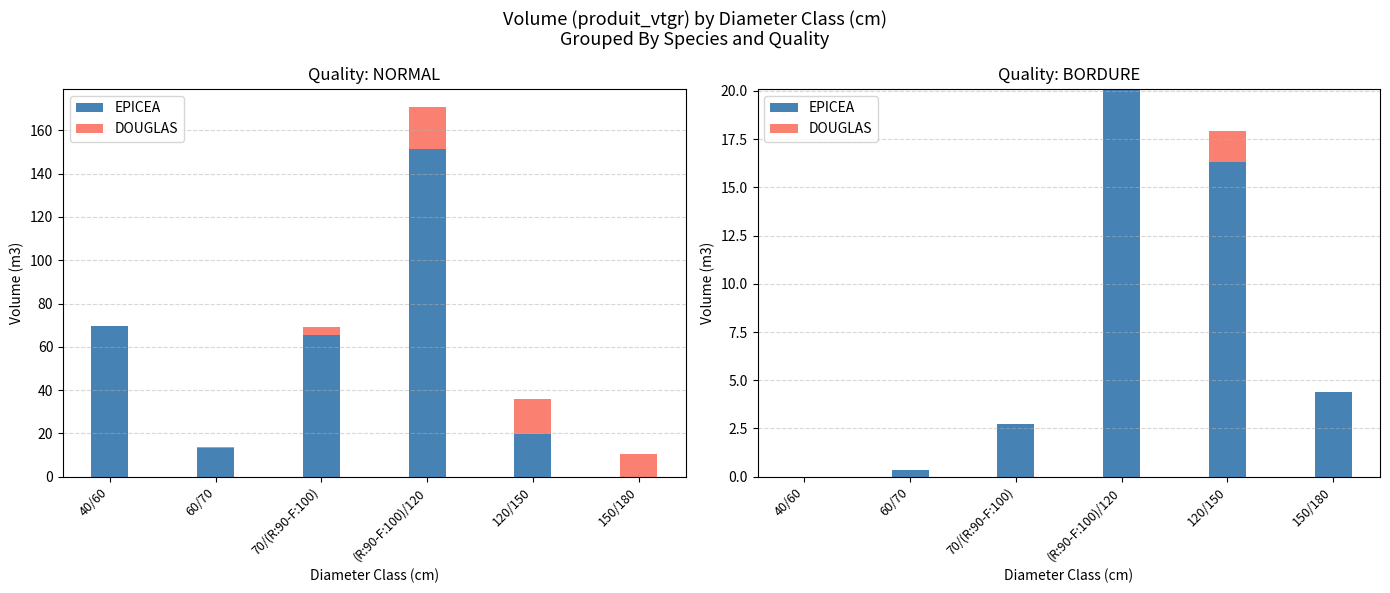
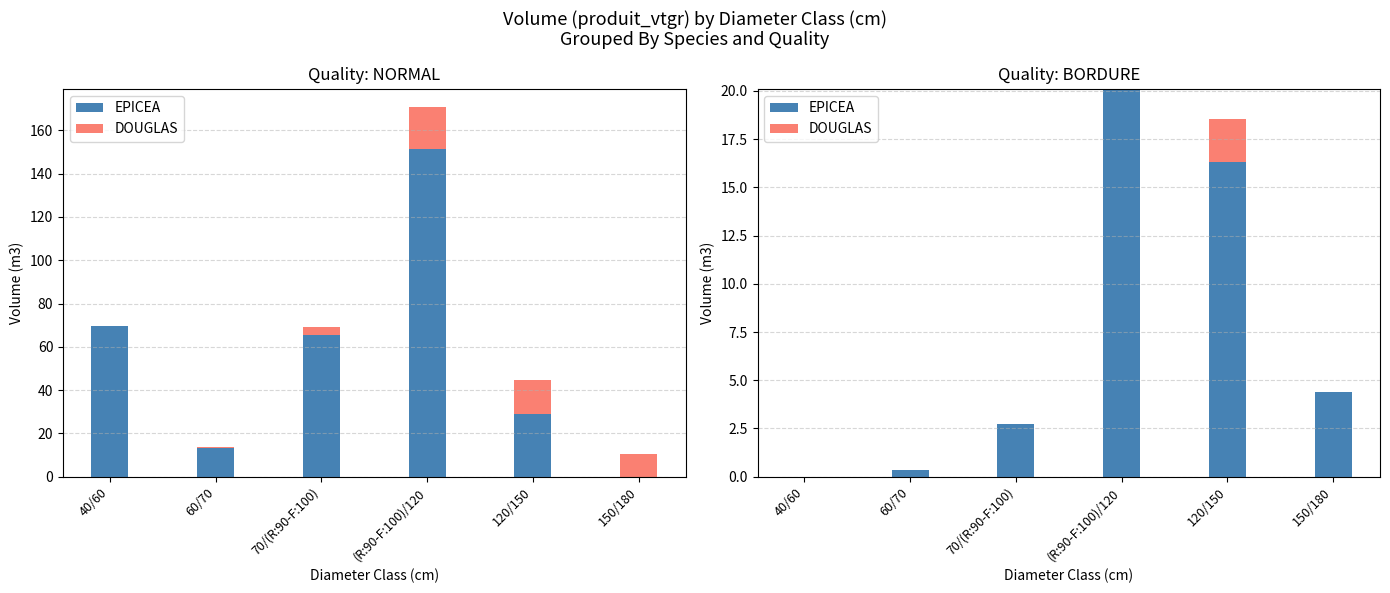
  {
    "Quality: NORMAL": {
      "EPICEA": {
        "40/60": 69,
        "60/70": 13,
        "70/(R:90-F:100)": 65,
        "(R:90-F:100)/120": 152,
-       "120/150": 20,
+       "120/150": 29,
        "150/180": 0
      },
      "DOUGLAS": {
        "40/60": 0,
        "70/(R:90-F:100)": 4,
        "(R:90-F:100)/120": 19,
        "120/150": 16,
        "150/180": 10
      }
    },
    "Quality: BORDURE": {
      "EPICEA": {
        "40/60": 0.0,
        "60/70": 0.3,
        "70/(R:90-F:100)": 2.7,
        "(R:90-F:100)/120": 20.1,
        "120/150": 16.3,
        "150/180": 4.4
      },
      "DOUGLAS": {
        "40/60": 0.0,
        "60/70": 0.0,
        "70/(R:90-F:100)": 0.0,
        "(R:90-F:100)/120": 0.0,
-       "120/150": 1.6,
+       "120/150": 2.2,
        "150/180": 0.0
      }
    }
  }
